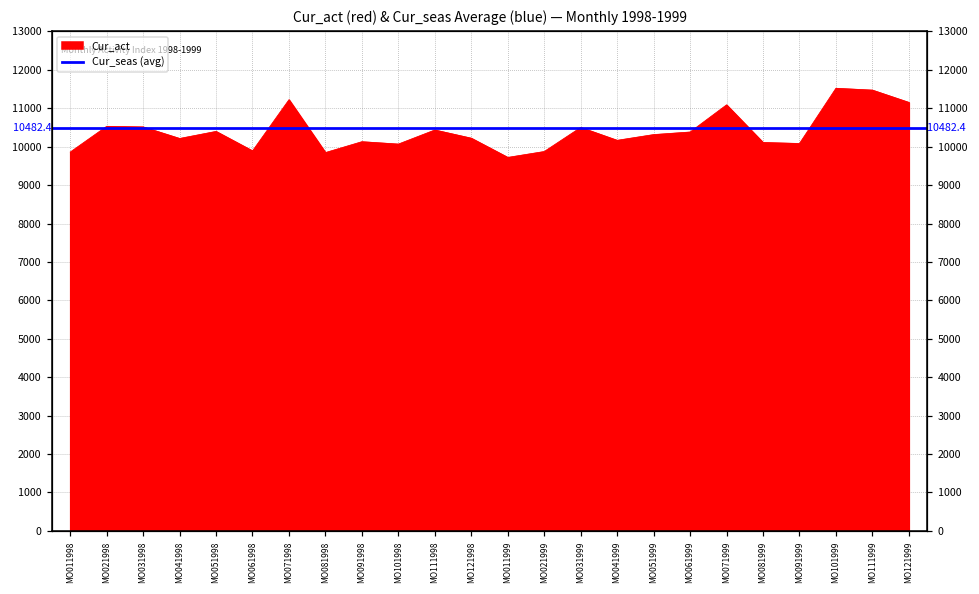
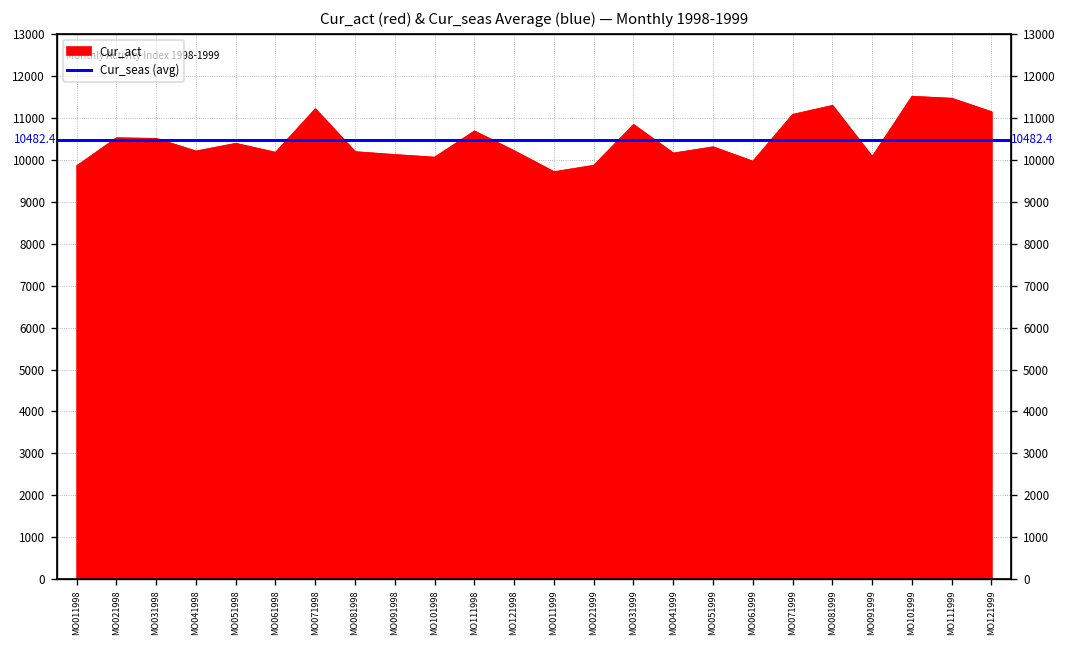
  {
    "MO021998": 10500,
    "MO031998": 10500,
    "MO041998": 10200,
    "MO051998": 10400,
-   "MO061998": 9900,
+   "MO061998": 10200,
    "MO071998": 11200,
-   "MO081998": 9800,
+   "MO081998": 10200,
    "MO091998": 10100,
    "MO101998": 10100,
-   "MO111998": 10400,
+   "MO111998": 10700,
    "MO121998": 10200,
    "MO011999": 9700,
    "MO021999": 9900,
-   "MO031999": 10500,
+   "MO031999": 10800,
    "MO041999": 10200,
    "MO051999": 10300,
-   "MO061999": 10400,
+   "MO061999": 10000,
    "MO071999": 11100,
-   "MO081999": 10100,
+   "MO081999": 11300,
    "MO091999": 10100,
    "MO101999": 11500,
    "MO111999": 11500
  }
